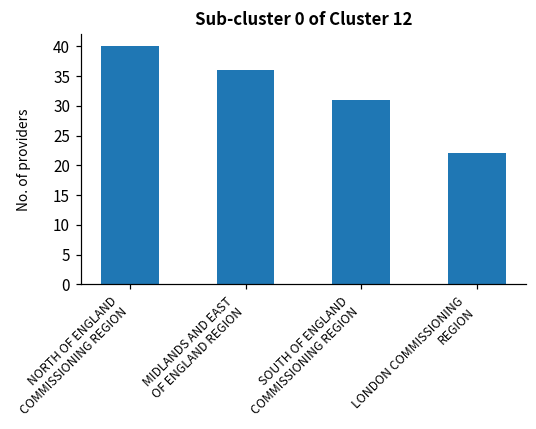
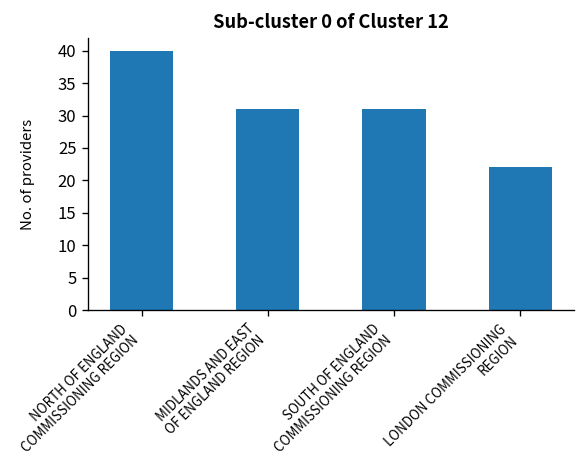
  {
    "NORTH OF ENGLAND COMMISSIONING REGION": 40,
-   "MIDLANDS AND EAST OF ENGLAND REGION": 36,
+   "MIDLANDS AND EAST OF ENGLAND REGION": 31,
    "SOUTH OF ENGLAND COMMISSIONING REGION": 31,
    "LONDON COMMISSIONING REGION": 22
  }
